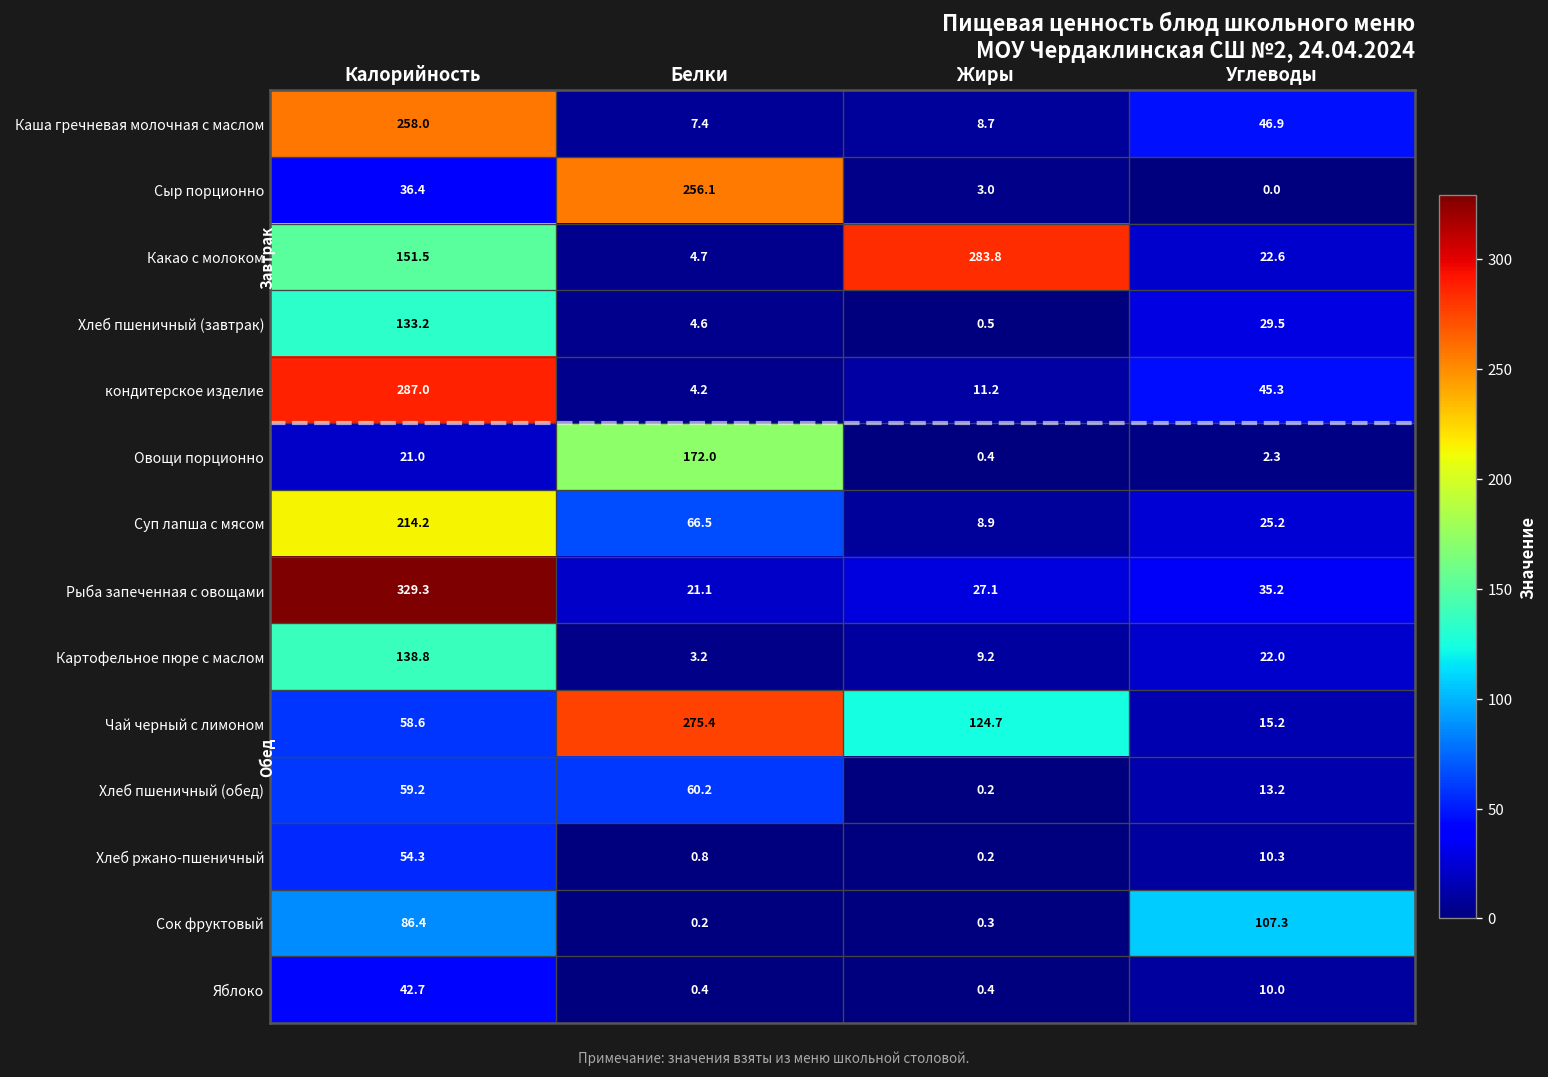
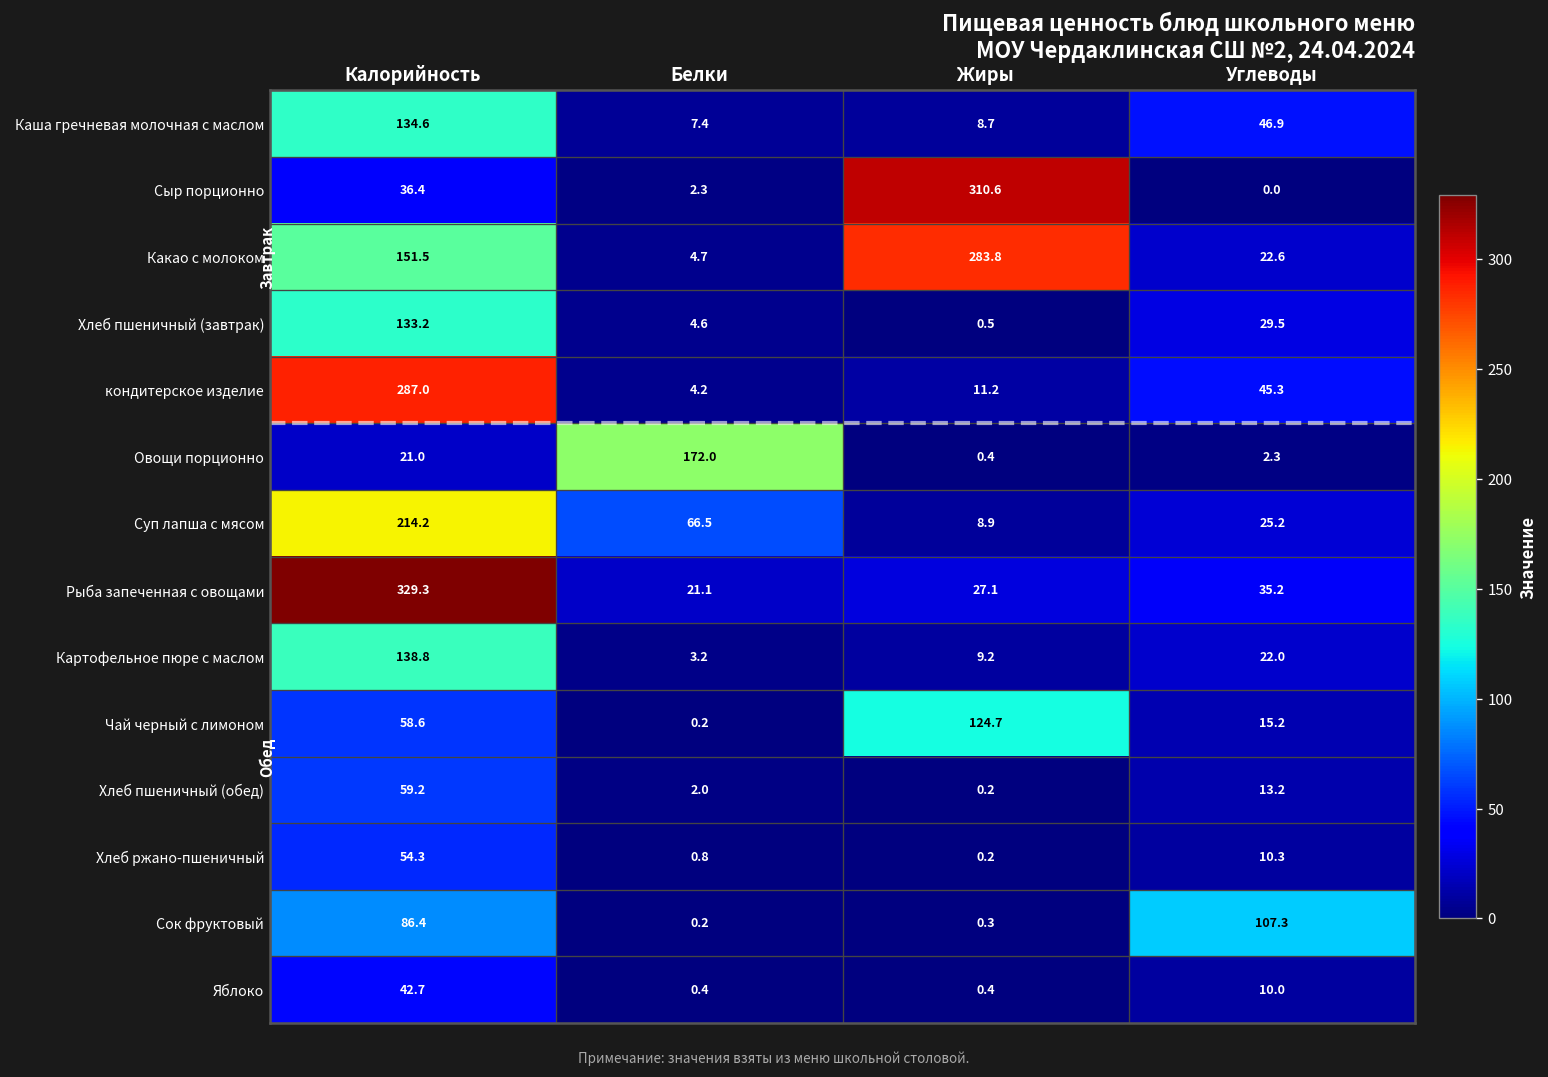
  {
    "Каша гречневая молочная с маслом": {
-     "Калорийность": 258.0,
+     "Калорийность": 134.6,
      "Белки": 7.4,
      "Жиры": 8.7,
      "Углеводы": 46.9
    },
    "Сыр порционно": {
      "Калорийность": 36.4,
-     "Белки": 256.1,
-     "Жиры": 3.0,
+     "Белки": 2.3,
+     "Жиры": 310.6,
      "Углеводы": 0.0
    },
    "Какао с молоком": {
      "Калорийность": 151.5,
      "Белки": 4.7,
      "Жиры": 283.8,
      "Углеводы": 22.6
    },
    "Хлеб пшеничный (завтрак)": {
      "Калорийность": 133.2,
      "Белки": 4.6,
      "Жиры": 0.5,
      "Углеводы": 29.5
    },
    "кондитерское изделие": {
      "Калорийность": 287.0,
      "Белки": 4.2,
      "Жиры": 11.2,
      "Углеводы": 45.3
    },
    "Овощи порционно": {
      "Калорийность": 21.0,
      "Белки": 172.0,
      "Жиры": 0.4,
      "Углеводы": 2.3
    },
    "Суп лапша с мясом": {
      "Калорийность": 214.2,
      "Белки": 66.5,
      "Жиры": 8.9,
      "Углеводы": 25.2
    },
    "Рыба запеченная с овощами": {
      "Калорийность": 329.3,
      "Белки": 21.1,
      "Жиры": 27.1,
      "Углеводы": 35.2
    },
    "Картофельное пюре с маслом": {
      "Калорийность": 138.8,
      "Белки": 3.2,
      "Жиры": 9.2,
      "Углеводы": 22.0
    },
    "Чай черный с лимоном": {
      "Калорийность": 58.6,
-     "Белки": 275.4,
+     "Белки": 0.2,
      "Жиры": 124.7,
      "Углеводы": 15.2
    },
    "Хлеб пшеничный (обед)": {
      "Калорийность": 59.2,
-     "Белки": 60.2,
+     "Белки": 2.0,
      "Жиры": 0.2,
      "Углеводы": 13.2
    },
    "Хлеб ржано-пшеничный": {
      "Калорийность": 54.3,
      "Белки": 0.8,
      "Жиры": 0.2,
      "Углеводы": 10.3
    },
    "Сок фруктовый": {
      "Калорийность": 86.4,
      "Белки": 0.2,
      "Жиры": 0.3,
      "Углеводы": 107.3
    },
    "Яблоко": {
      "Калорийность": 42.7,
      "Белки": 0.4,
      "Жиры": 0.4,
      "Углеводы": 10.0
    }
  }
